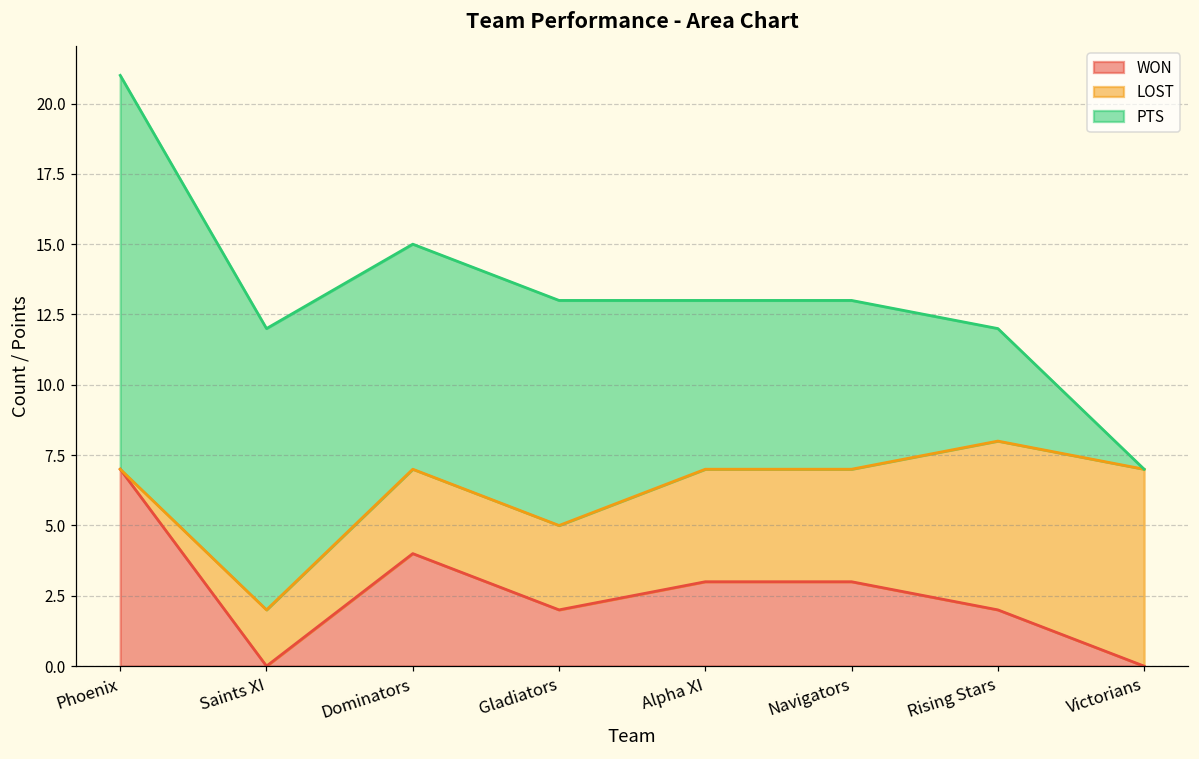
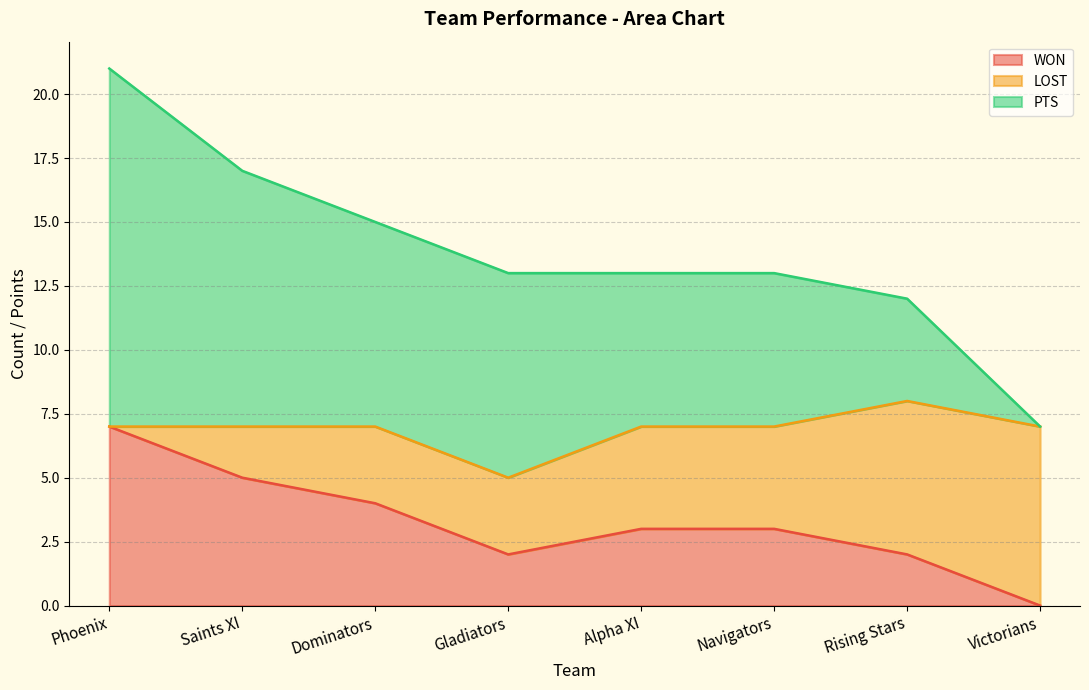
  {
    "WON": {
-     "Saints XI": 0,
+     "Saints XI": 5,
      "Dominators": 4,
      "Gladiators": 2,
      "Alpha XI": 3,
      "Navigators": 3,
      "Rising Stars": 2,
      "Victorians": 0
    },
    "LOST": {
      "Saints XI": 2,
      "Dominators": 3,
      "Gladiators": 3,
      "Alpha XI": 4,
      "Navigators": 4,
      "Rising Stars": 6
    },
    "PTS": {
      "Phoenix": 14,
      "Saints XI": 10,
      "Dominators": 8,
      "Gladiators": 8,
      "Alpha XI": 6,
      "Navigators": 6,
      "Rising Stars": 4
    }
  }
